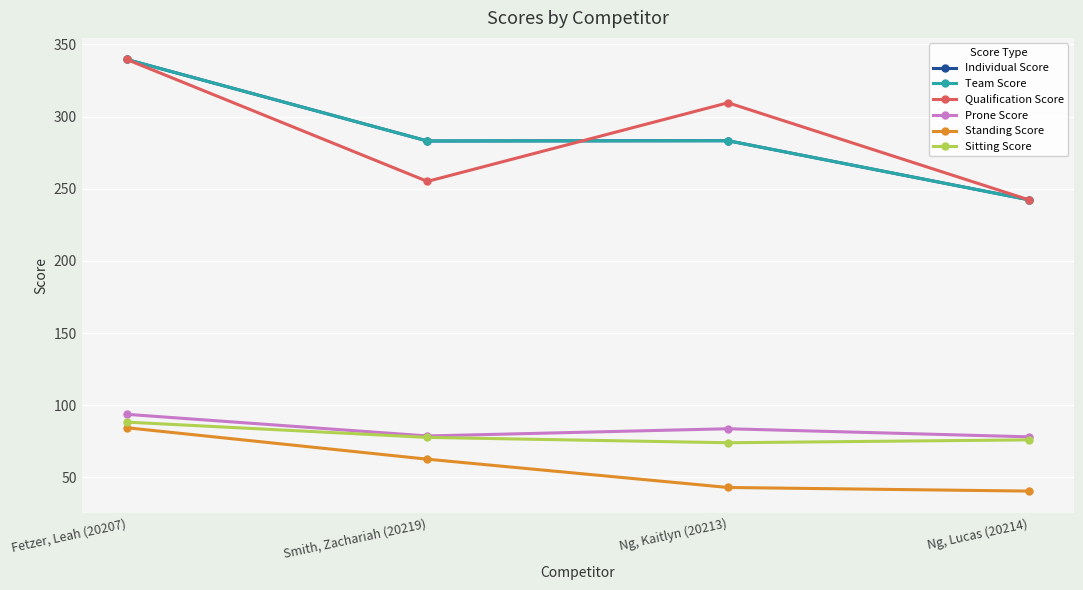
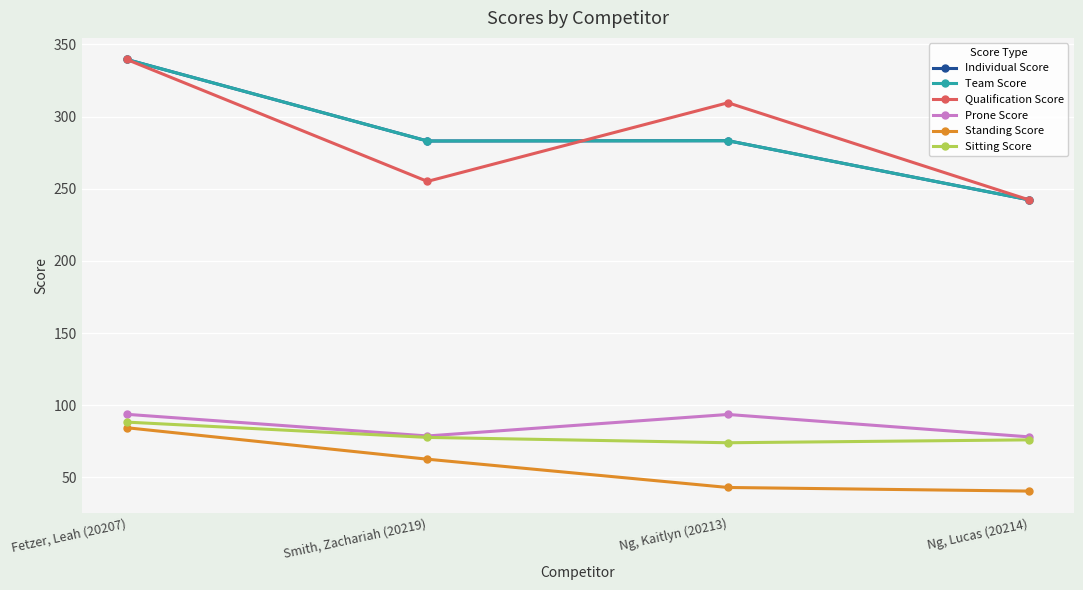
  {
    "Team Score": {
      "Smith, Zachariah (20219)": 283,
      "Ng, Kaitlyn (20213)": 283
    },
    "Qualification Score": {
      "Smith, Zachariah (20219)": 255,
      "Ng, Kaitlyn (20213)": 310
    },
    "Prone Score": {
      "Fetzer, Leah (20207)": 94,
-     "Ng, Kaitlyn (20213)": 84,
+     "Ng, Kaitlyn (20213)": 94,
      "Ng, Lucas (20214)": 78
    },
    "Standing Score": {
      "Fetzer, Leah (20207)": 84,
      "Smith, Zachariah (20219)": 63,
      "Ng, Kaitlyn (20213)": 43,
      "Ng, Lucas (20214)": 41
    },
    "Sitting Score": {
      "Fetzer, Leah (20207)": 88,
      "Ng, Kaitlyn (20213)": 74,
      "Ng, Lucas (20214)": 76
    }
  }
